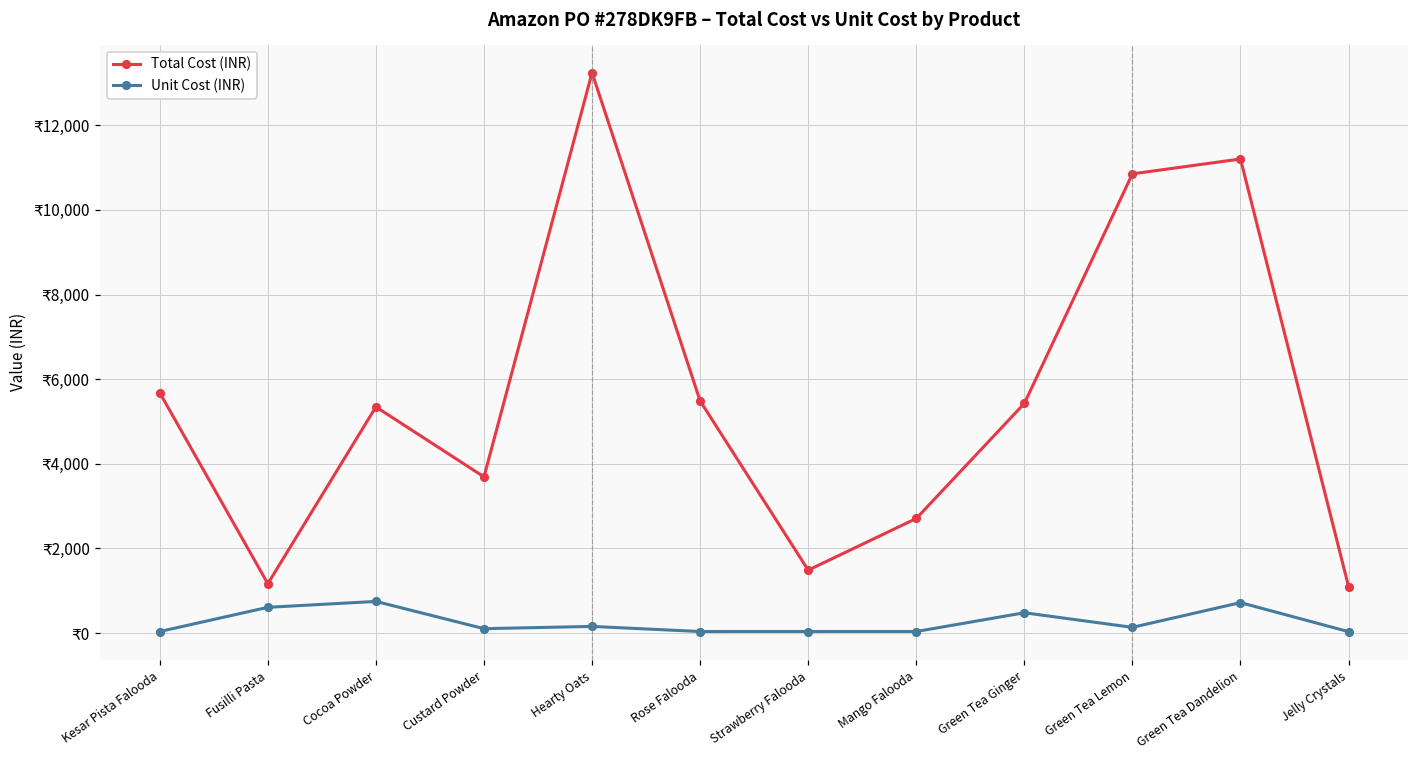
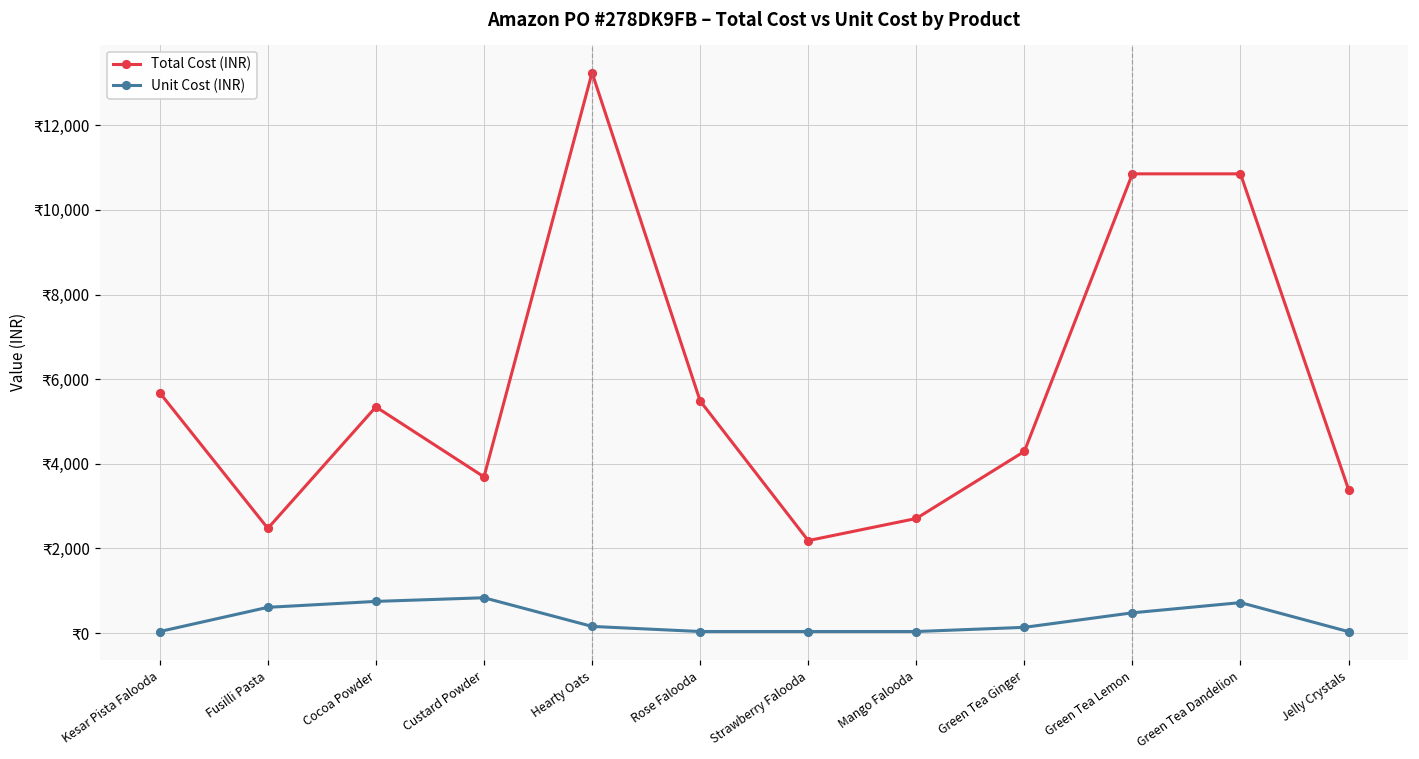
  {
    "Total Cost (INR)": {
      "Kesar Pista Falooda": "₹5,700",
-     "Fusilli Pasta": "₹1,200",
+     "Fusilli Pasta": "₹2,500",
      "Cocoa Powder": "₹5,300",
      "Custard Powder": "₹3,700",
      "Hearty Oats": "₹13,200",
      "Rose Falooda": "₹5,500",
-     "Strawberry Falooda": "₹1,500",
+     "Strawberry Falooda": "₹2,200",
      "Mango Falooda": "₹2,700",
-     "Green Tea Ginger": "₹5,400",
+     "Green Tea Ginger": "₹4,300",
      "Green Tea Lemon": "₹10,900",
-     "Green Tea Dandelion": "₹11,200",
-     "Jelly Crystals": "₹1,100"
+     "Green Tea Dandelion": "₹10,900",
+     "Jelly Crystals": "₹3,400"
    },
    "Unit Cost (INR)": {
      "Kesar Pista Falooda": "₹0",
      "Fusilli Pasta": "₹600",
      "Cocoa Powder": "₹700",
-     "Custard Powder": "₹100",
+     "Custard Powder": "₹800",
      "Hearty Oats": "₹200",
      "Rose Falooda": "₹0",
      "Strawberry Falooda": "₹0",
      "Mango Falooda": "₹0",
-     "Green Tea Ginger": "₹500",
-     "Green Tea Lemon": "₹100",
+     "Green Tea Ginger": "₹100",
+     "Green Tea Lemon": "₹500",
      "Green Tea Dandelion": "₹700",
      "Jelly Crystals": "₹0"
    }
  }
